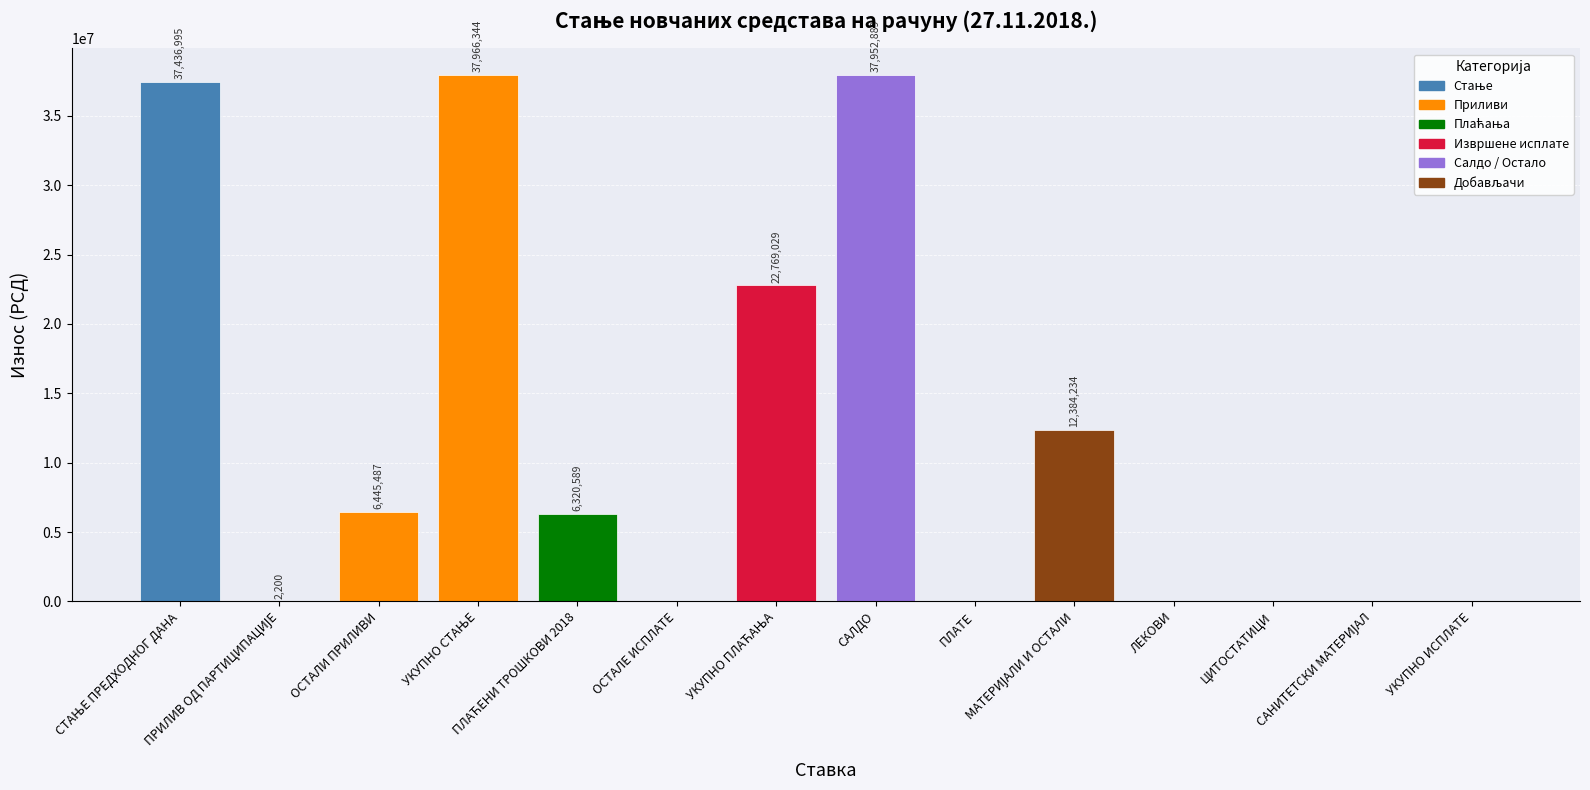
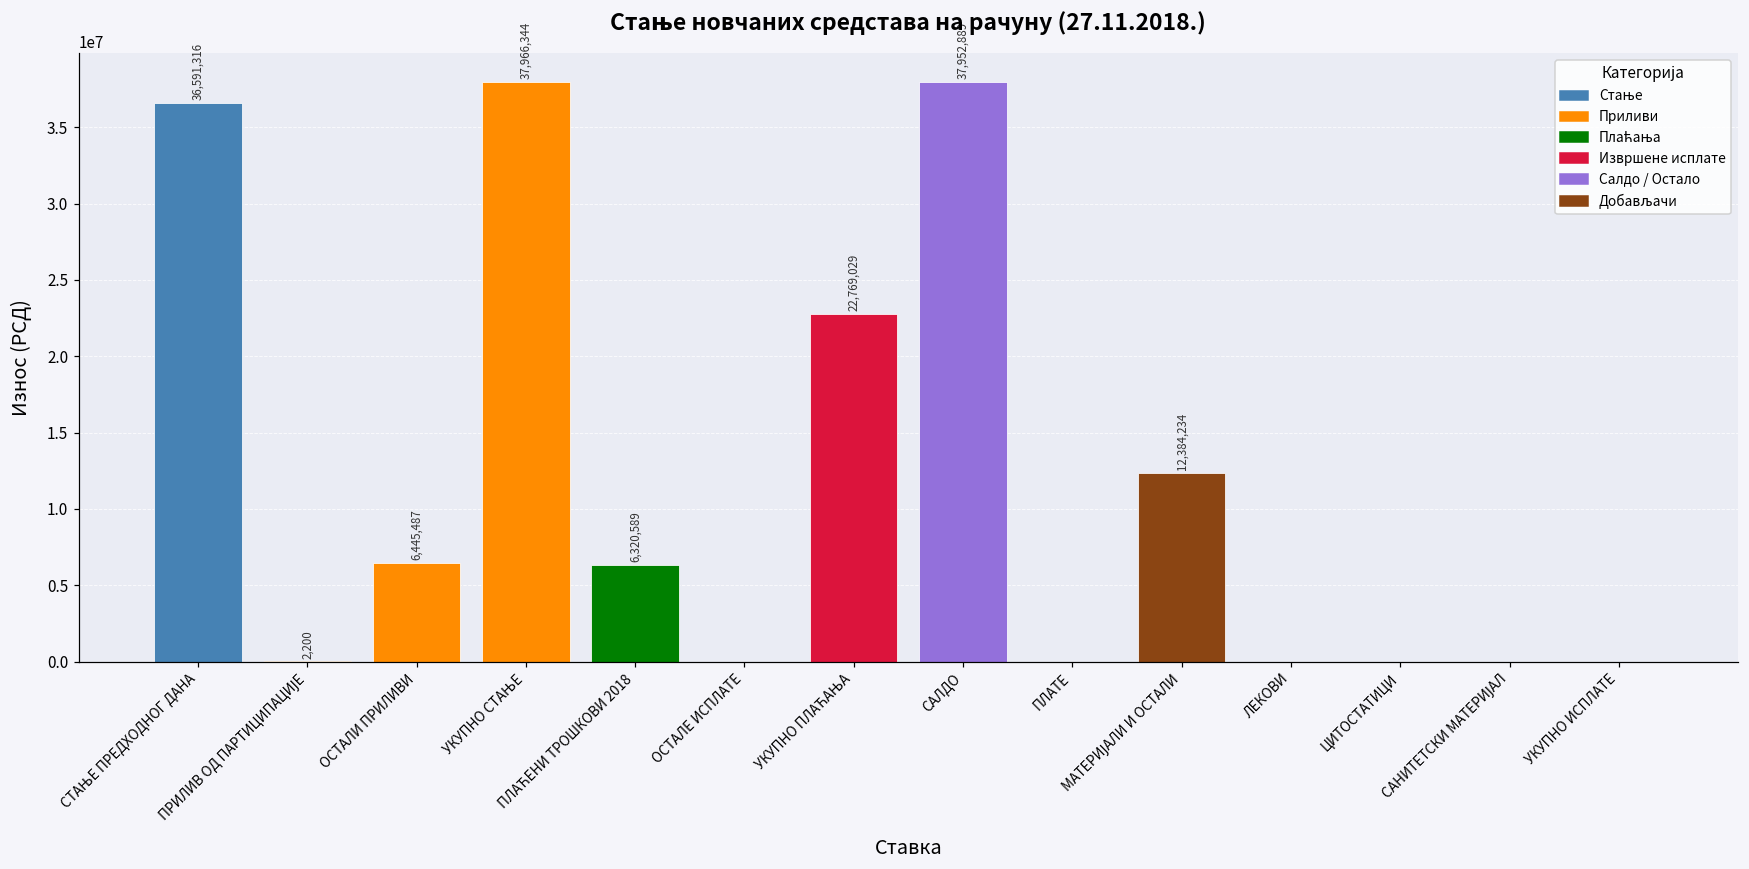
  {
-   "СТАЊЕ ПРЕДХОДНОГ ДАНА": "37,436,995",
+   "СТАЊЕ ПРЕДХОДНОГ ДАНА": "36,591,316",
    "ПРИЛИВ ОД ПАРТИЦИПАЦИЈЕ": "2,200",
    "ОСТАЛИ ПРИЛИВИ": "6,445,487",
    "УКУПНО СТАЊЕ": "37,966,344",
    "ПЛАЋЕНИ ТРОШКОВИ 2018": "6,320,589",
    "УКУПНО ПЛАЋАЊА": "22,769,029",
    "САЛДО": "37,952,889",
    "МАТЕРИЈАЛИ И ОСТАЛИ": "12,384,234"
  }
